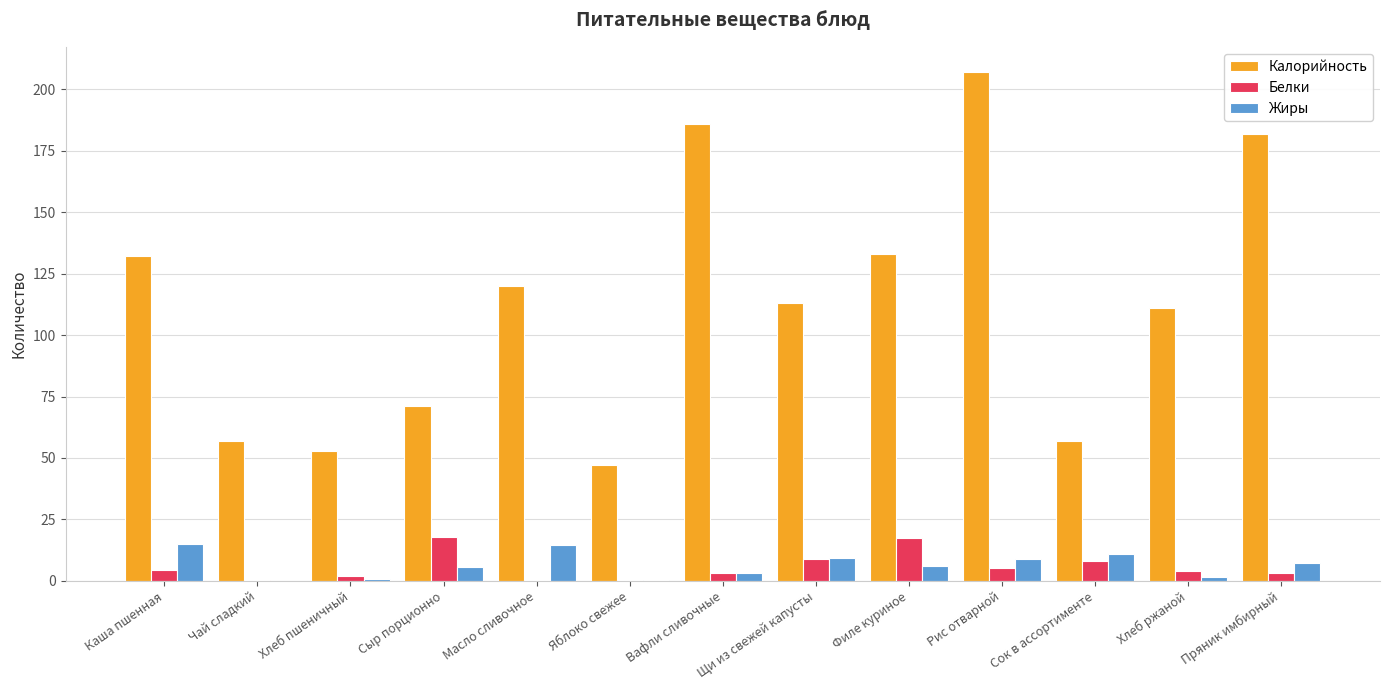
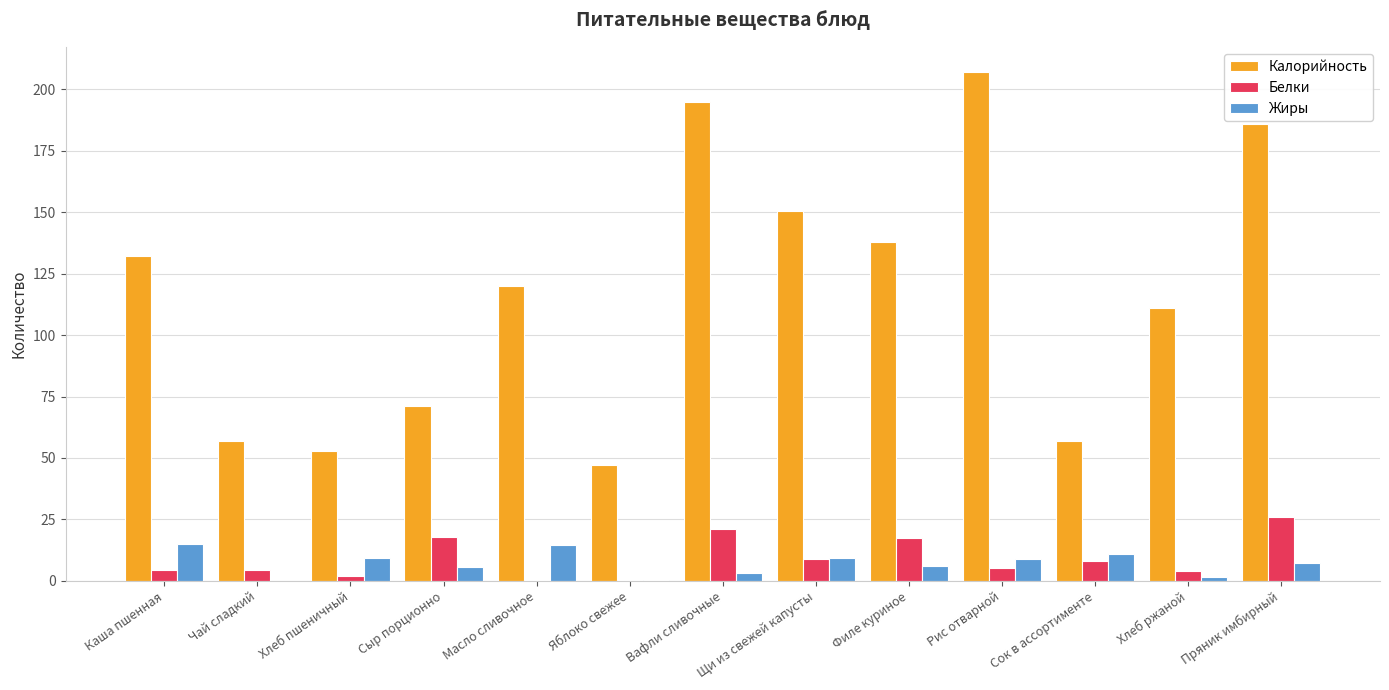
  {
    "Калорийность": {
      "Каша пшенная": 132,
      "Чай сладкий": 57,
      "Хлеб пшеничный": 53,
      "Сыр порционно": 71,
      "Масло сливочное": 120,
      "Яблоко свежее": 47,
-     "Вафли сливочные": 186,
-     "Щи из свежей капусты": 113,
-     "Филе куриное": 133,
+     "Вафли сливочные": 195,
+     "Щи из свежей капусты": 151,
+     "Филе куриное": 138,
      "Рис отварной": 207,
      "Сок в ассортименте": 57,
      "Хлеб ржаной": 111,
-     "Пряник имбирный": 182
+     "Пряник имбирный": 186
    },
    "Белки": {
      "Каша пшенная": 4,
-     "Чай сладкий": 0,
+     "Чай сладкий": 5,
      "Хлеб пшеничный": 2,
      "Сыр порционно": 18,
-     "Вафли сливочные": 3,
+     "Вафли сливочные": 21,
      "Щи из свежей капусты": 9,
      "Филе куриное": 18,
      "Рис отварной": 5,
      "Сок в ассортименте": 8,
      "Хлеб ржаной": 4,
-     "Пряник имбирный": 3
+     "Пряник имбирный": 26
    },
    "Жиры": {
      "Каша пшенная": 15,
-     "Хлеб пшеничный": 1,
+     "Хлеб пшеничный": 9,
      "Сыр порционно": 5,
      "Масло сливочное": 15,
      "Вафли сливочные": 3,
      "Щи из свежей капусты": 9,
      "Филе куриное": 6,
      "Рис отварной": 9,
      "Сок в ассортименте": 11,
      "Хлеб ржаной": 1,
      "Пряник имбирный": 7
    }
  }
